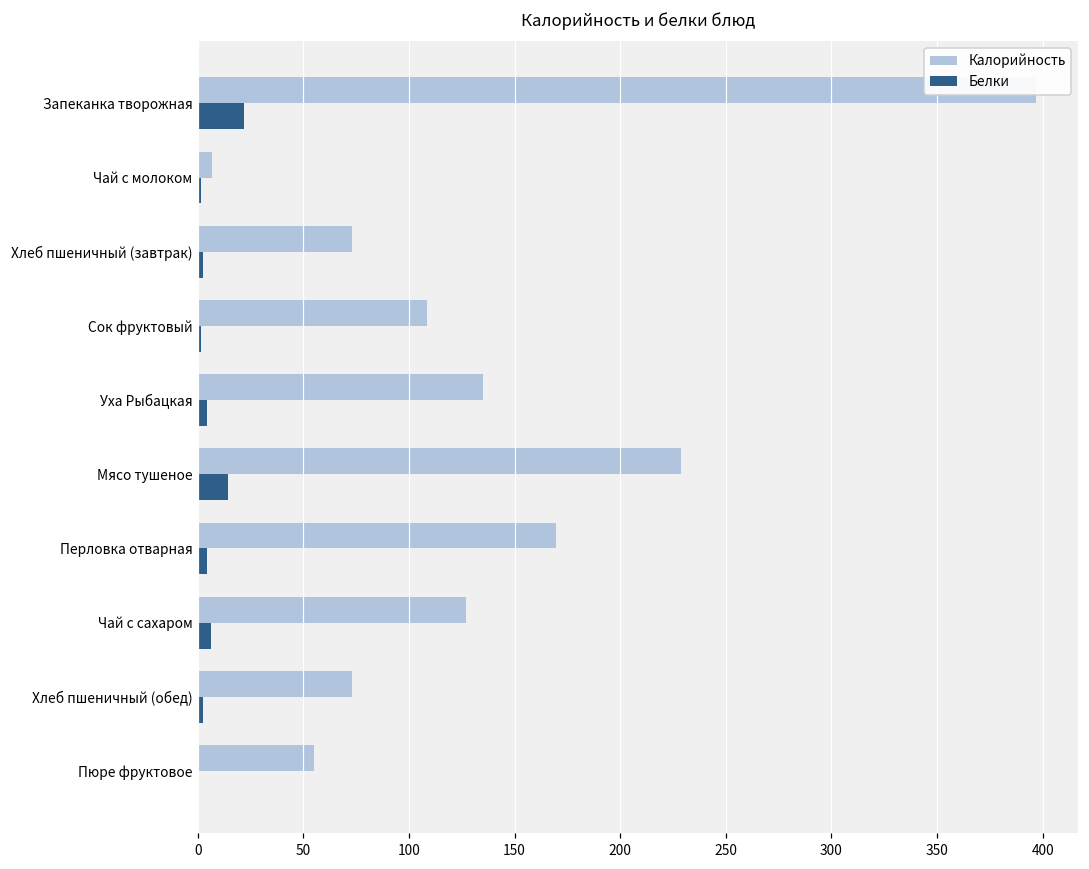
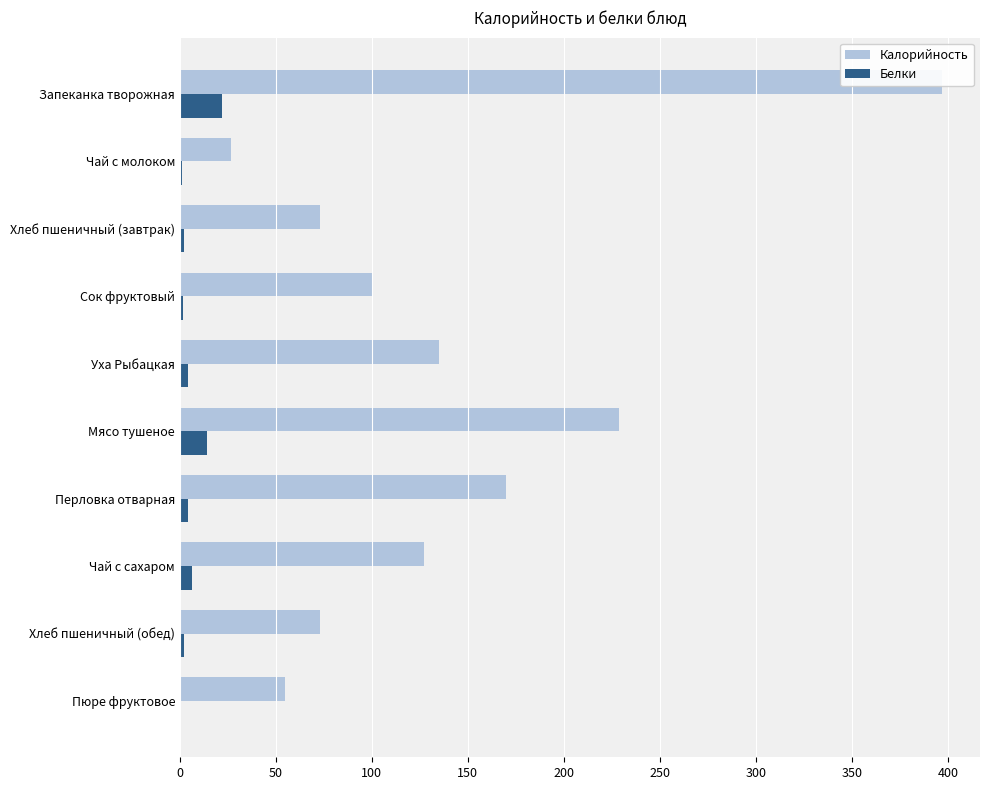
  {
    "Калорийность": {
-     "Чай с молоком": 7,
+     "Чай с молоком": 27,
      "Хлеб пшеничный (завтрак)": 73,
-     "Сок фруктовый": 109,
+     "Сок фруктовый": 100,
      "Уха Рыбацкая": 135,
      "Мясо тушеное": 229,
      "Перловка отварная": 170,
      "Чай с сахаром": 127,
      "Хлеб пшеничный (обед)": 73,
      "Пюре фруктовое": 55
    },
    "Белки": {
      "Запеканка творожная": 22,
      "Чай с молоком": 1,
      "Хлеб пшеничный (завтрак)": 2,
      "Сок фруктовый": 1,
      "Уха Рыбацкая": 4,
      "Мясо тушеное": 14,
      "Перловка отварная": 4,
      "Чай с сахаром": 6,
      "Хлеб пшеничный (обед)": 2,
      "Пюре фруктовое": 0
    }
  }
